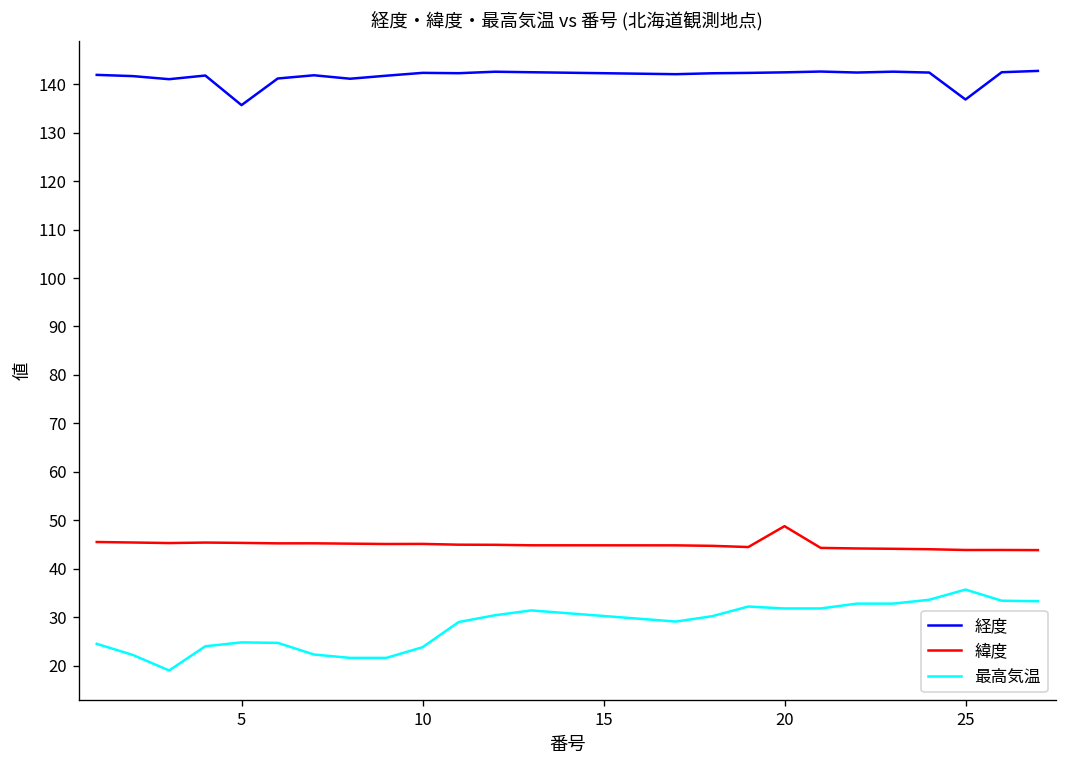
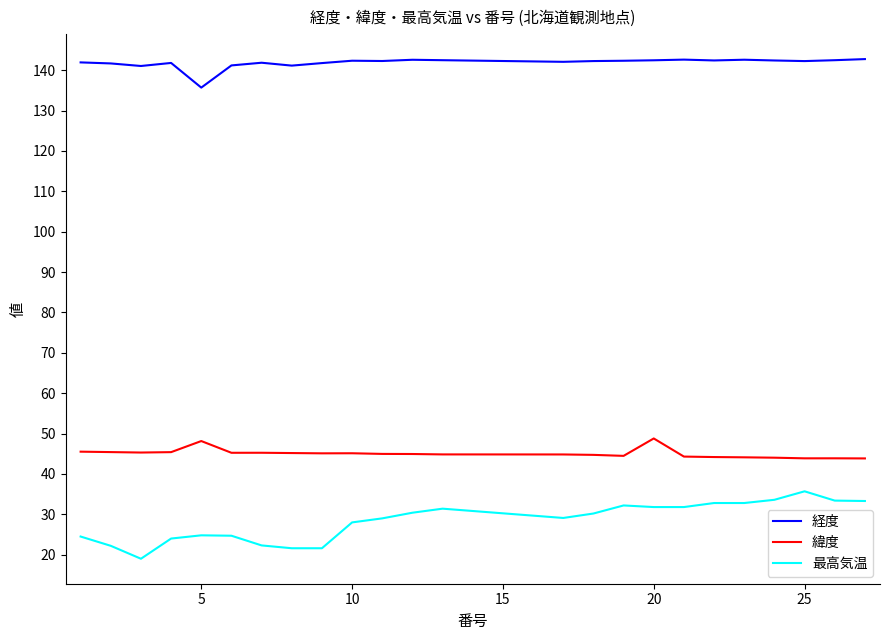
  {
    "経度": {
      "5": 136,
      "10": 142,
      "20": 142,
-     "25": 137
+     "25": 142
    },
    "緯度": {
-     "5": 45,
+     "5": 48,
      "10": 45,
      "20": 49,
      "25": 44
    },
    "最高気温": {
      "5": 25,
-     "10": 24,
+     "10": 28,
      "20": 32,
      "25": 36
    }
  }
